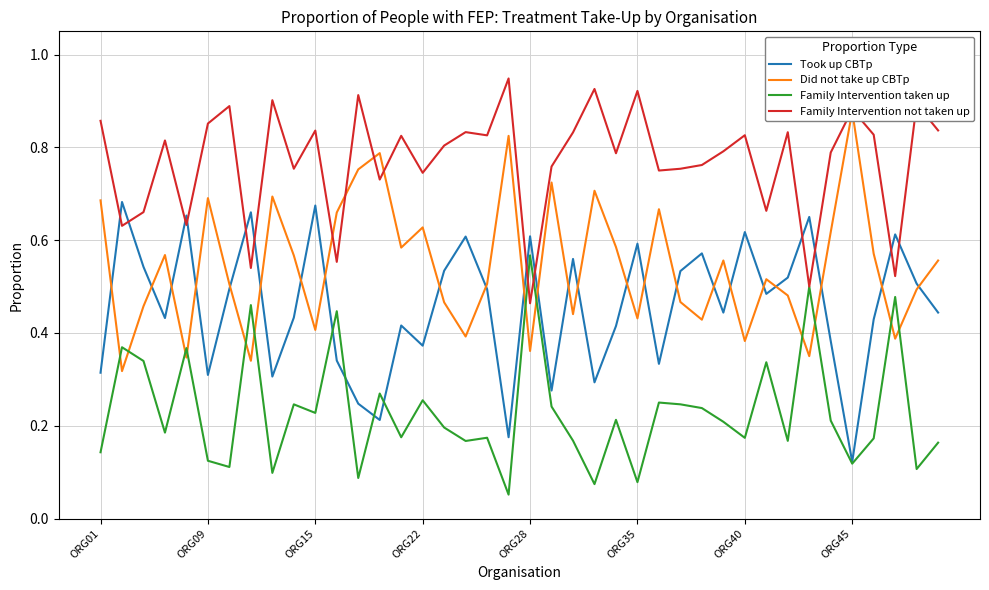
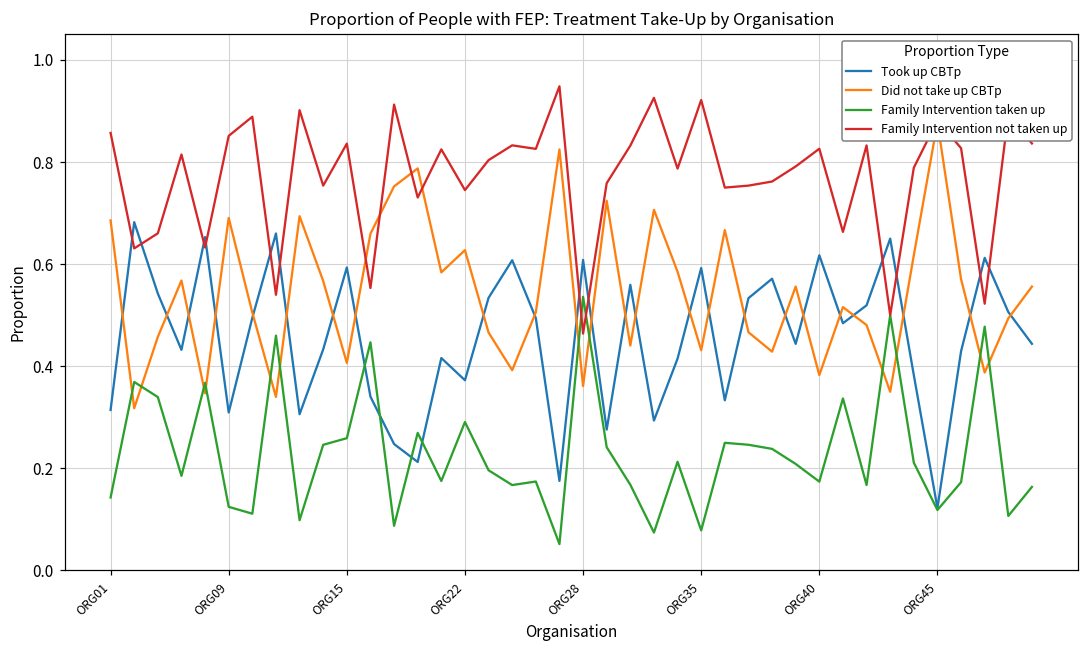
  {
    "Took up CBTp": {
      "ORG01": 0.31,
      "ORG09": 0.31,
-     "ORG15": 0.67,
+     "ORG15": 0.59,
      "ORG22": 0.37,
      "ORG28": 0.61,
      "ORG35": 0.59,
      "ORG40": 0.62
    },
    "Did not take up CBTp": {
      "ORG01": 0.69,
      "ORG09": 0.69,
      "ORG15": 0.41,
      "ORG22": 0.63,
      "ORG28": 0.36,
      "ORG35": 0.43,
      "ORG40": 0.38
    },
    "Family Intervention taken up": {
      "ORG01": 0.14,
      "ORG09": 0.12,
-     "ORG15": 0.23,
-     "ORG22": 0.25,
-     "ORG28": 0.57,
+     "ORG15": 0.26,
+     "ORG22": 0.29,
+     "ORG28": 0.54,
      "ORG35": 0.08,
      "ORG40": 0.17
    },
    "Family Intervention not taken up": {
      "ORG01": 0.86,
      "ORG09": 0.85,
      "ORG15": 0.84,
      "ORG22": 0.75,
      "ORG28": 0.46,
      "ORG35": 0.92,
      "ORG40": 0.83
    }
  }
